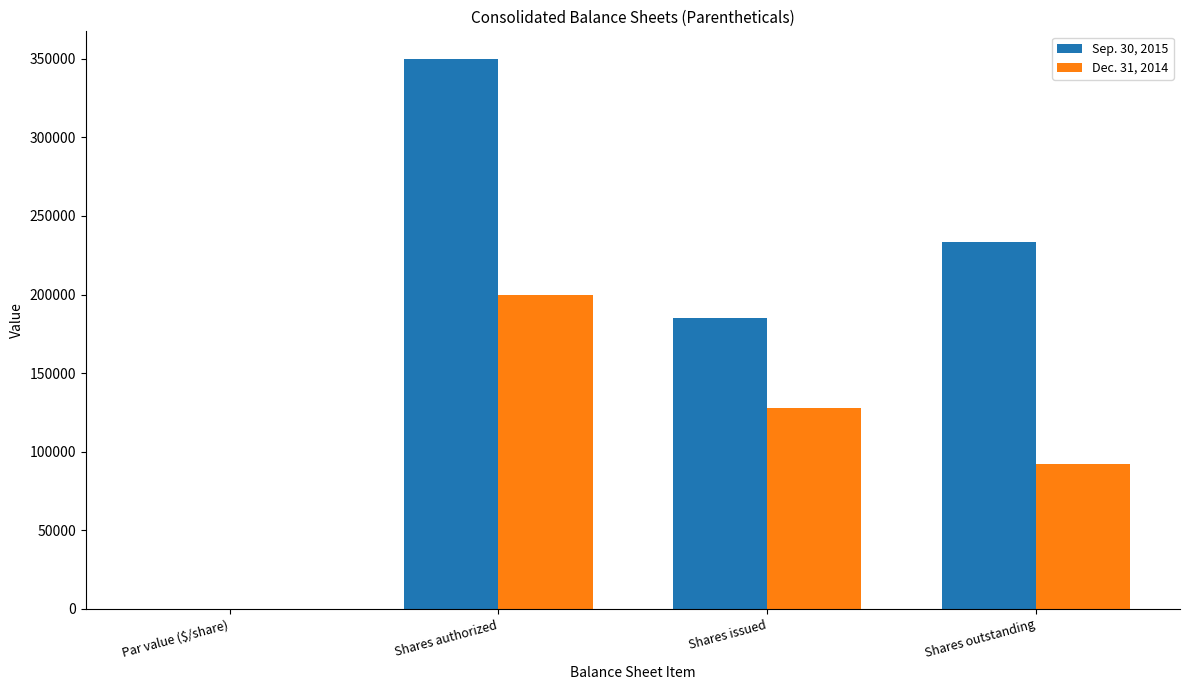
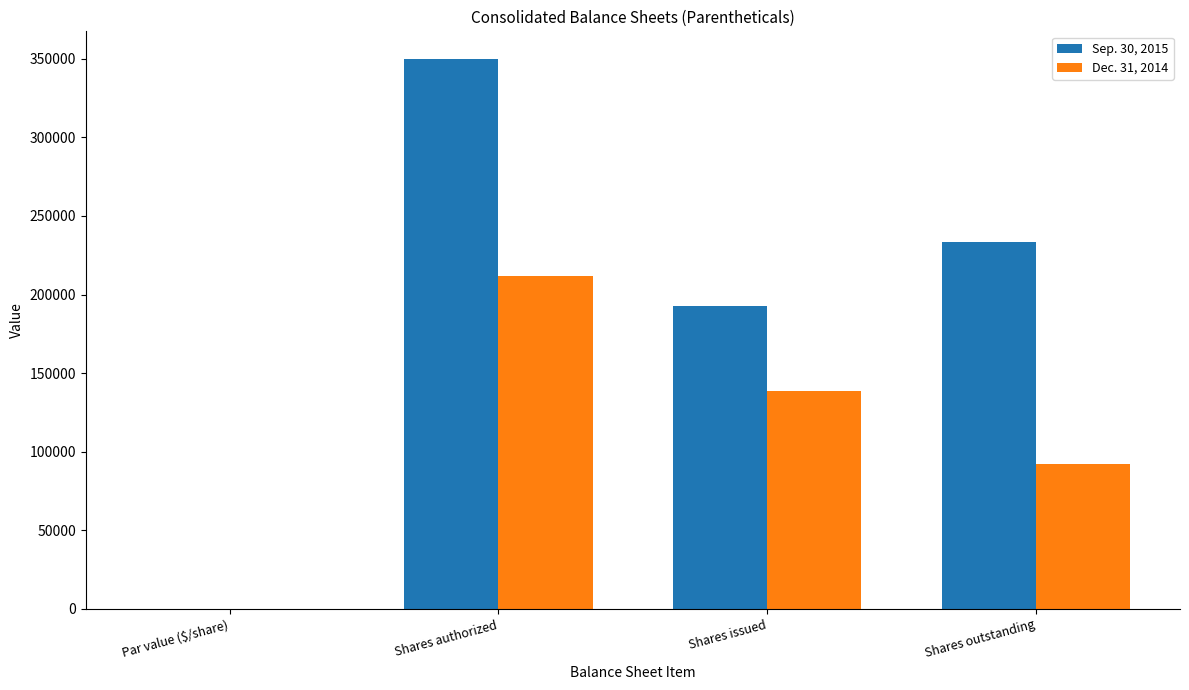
  {
    "Sep. 30, 2015": {
      "Shares authorized": 350000,
-     "Shares issued": 185000,
+     "Shares issued": 193000,
      "Shares outstanding": 233000
    },
    "Dec. 31, 2014": {
-     "Shares authorized": 200000,
-     "Shares issued": 128000,
+     "Shares authorized": 212000,
+     "Shares issued": 138000,
      "Shares outstanding": 92000
    }
  }
